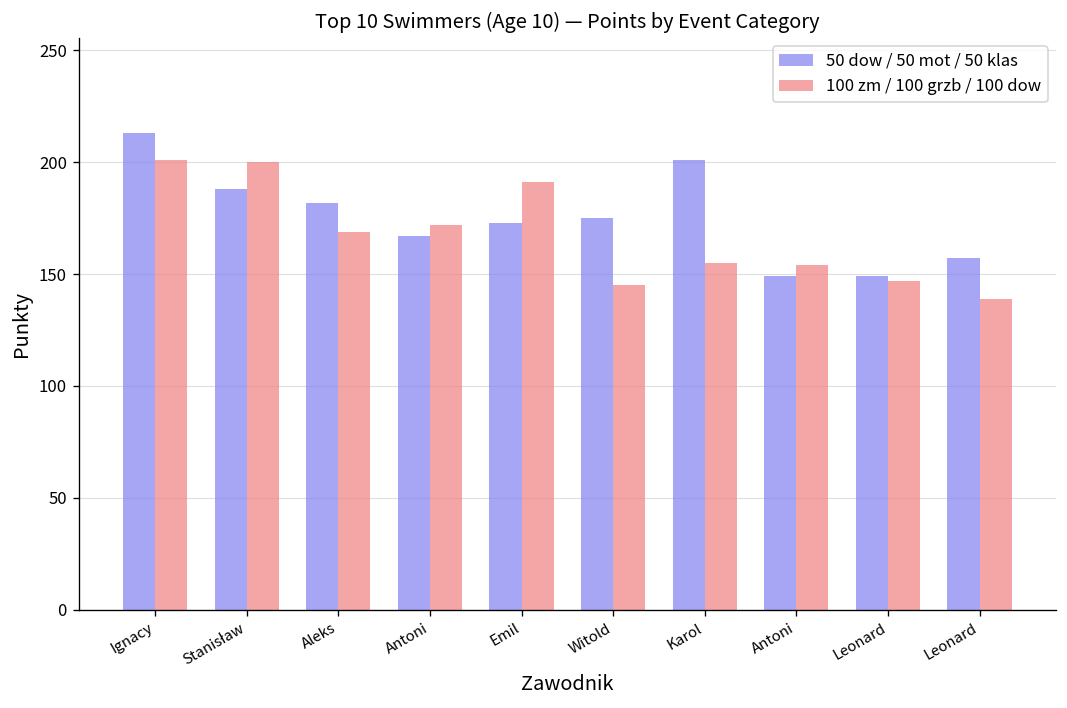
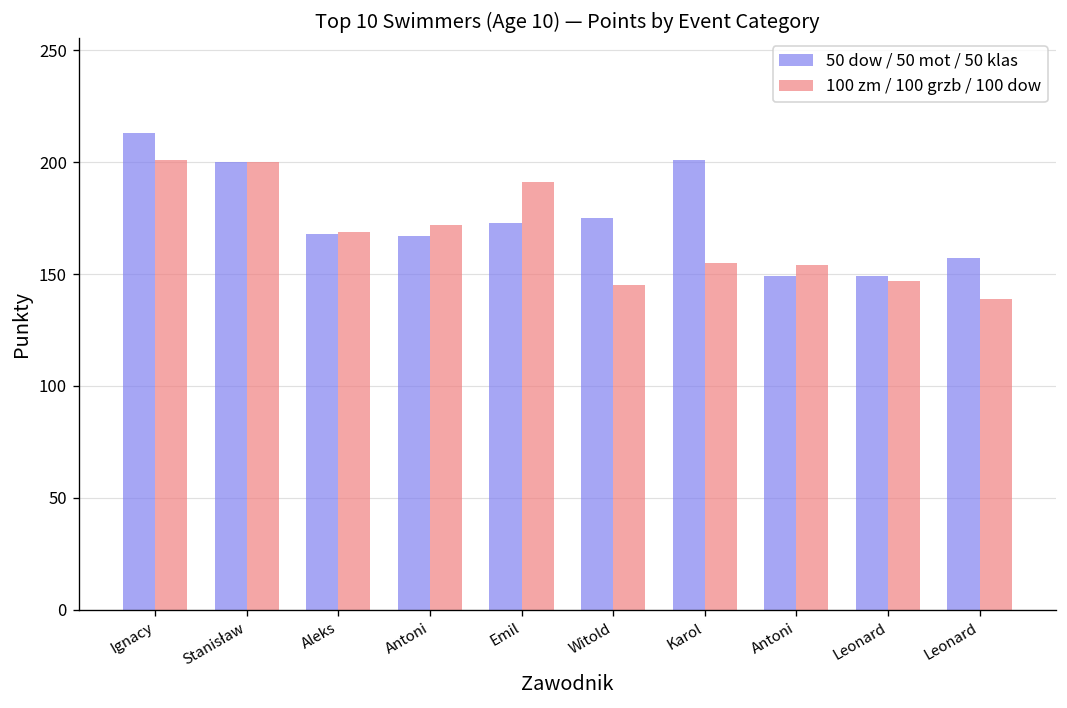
  {
    "50 dow / 50 mot / 50 klas": {
      "Ignacy": 213,
-     "Stanisław": 188,
-     "Aleks": 182,
+     "Stanisław": 200,
+     "Aleks": 168,
      "Emil": 173,
      "Witold": 175,
      "Karol": 201
    },
    "100 zm / 100 grzb / 100 dow": {
      "Ignacy": 201,
      "Stanisław": 200,
      "Aleks": 169,
      "Emil": 191,
      "Witold": 145,
      "Karol": 155
    }
  }
